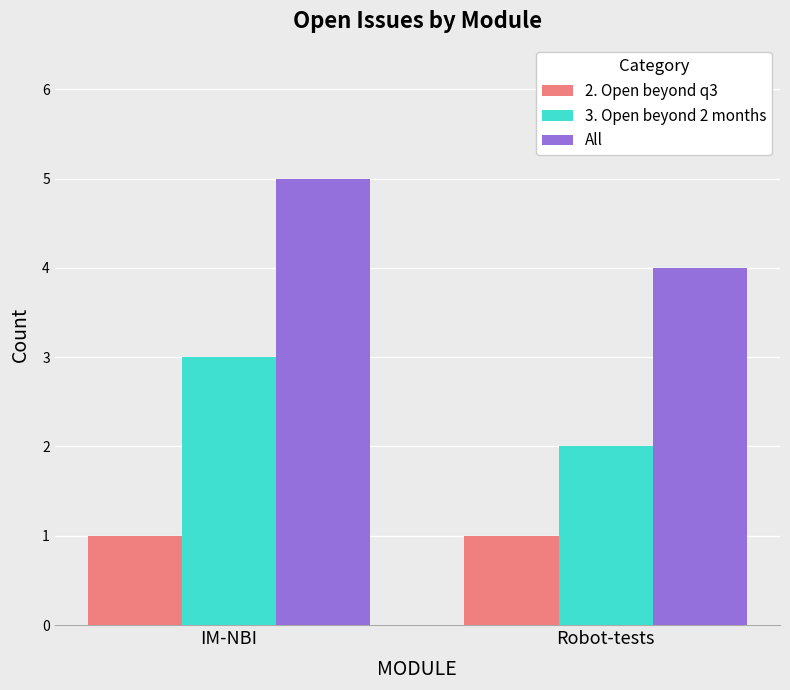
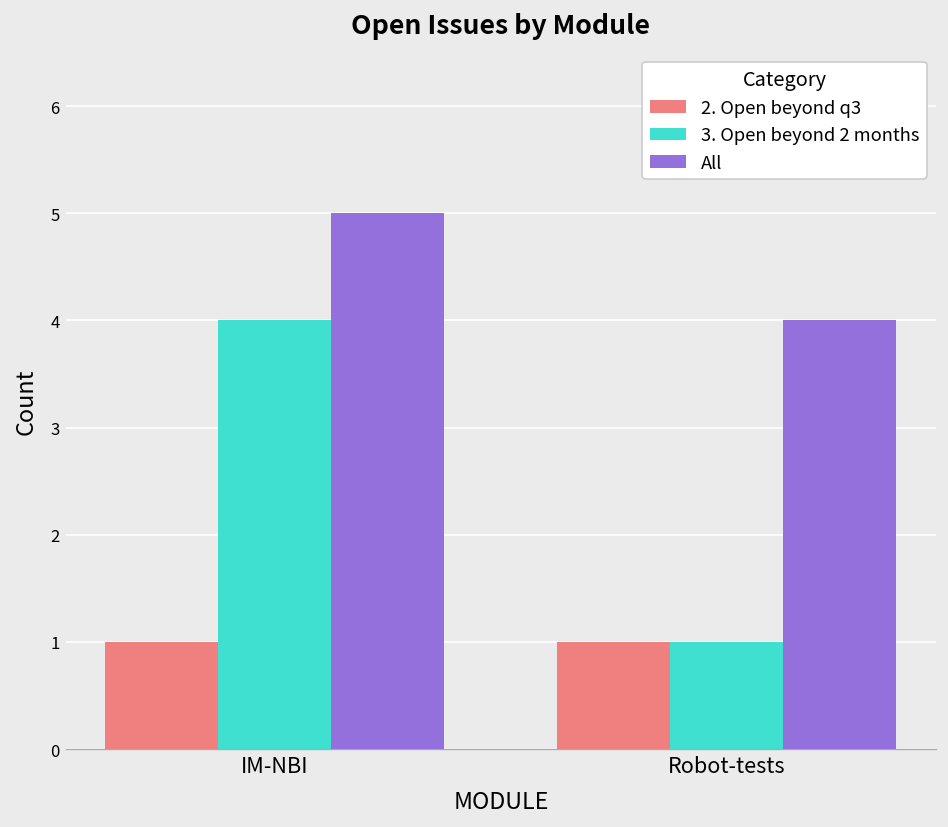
  {
    "2. Open beyond q3": {
      "IM-NBI": 1,
      "Robot-tests": 1
    },
    "3. Open beyond 2 months": {
-     "IM-NBI": 3,
-     "Robot-tests": 2
+     "IM-NBI": 4,
+     "Robot-tests": 1
    },
    "All": {
      "IM-NBI": 5,
      "Robot-tests": 4
    }
  }
